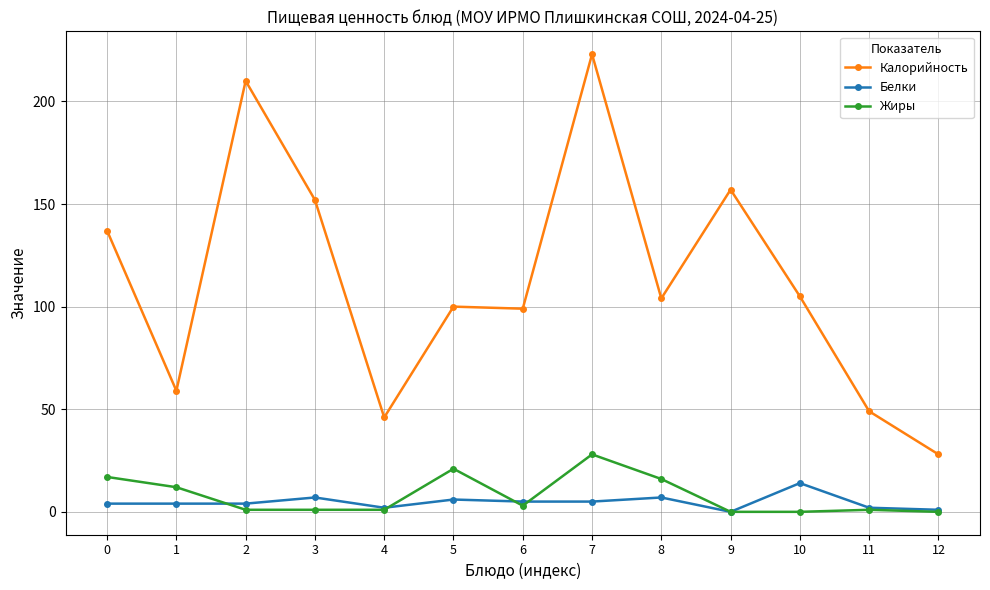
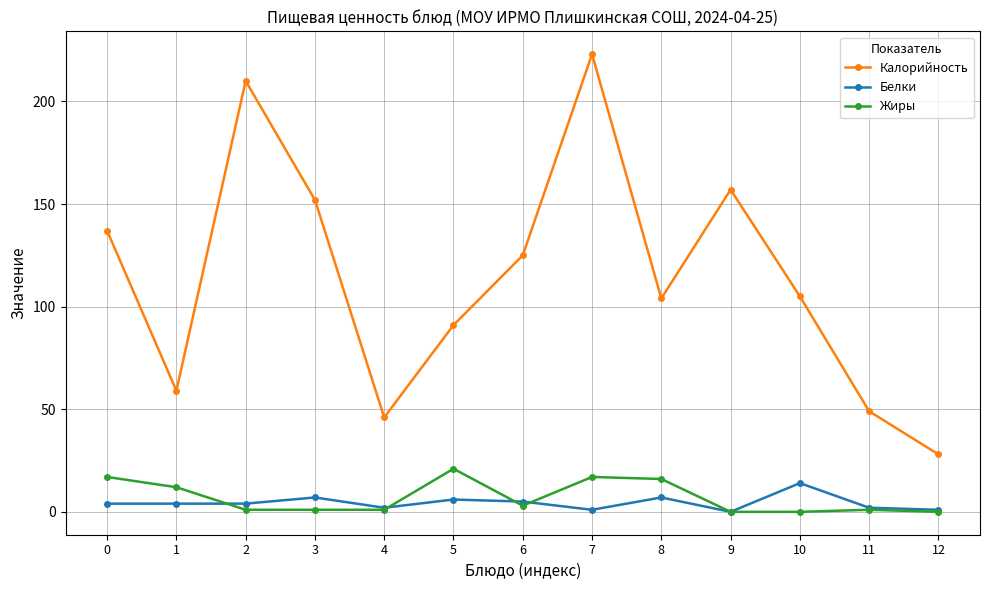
  {
    "Калорийность": {
      "0": 137,
      "1": 59,
      "2": 210,
      "3": 152,
      "4": 46,
-     "5": 100,
-     "6": 99,
+     "5": 91,
+     "6": 125,
      "7": 223,
      "8": 104,
      "9": 157,
      "10": 105,
      "11": 49,
      "12": 28
    },
    "Белки": {
      "0": 4,
      "1": 4,
      "2": 4,
      "3": 7,
      "5": 6,
      "6": 5,
-     "7": 5,
+     "7": 1,
      "8": 7,
      "10": 14
    },
    "Жиры": {
      "0": 17,
      "1": 12,
      "2": 1,
      "3": 1,
      "5": 21,
      "6": 3,
-     "7": 28,
+     "7": 17,
      "8": 16,
      "10": 0
    }
  }
